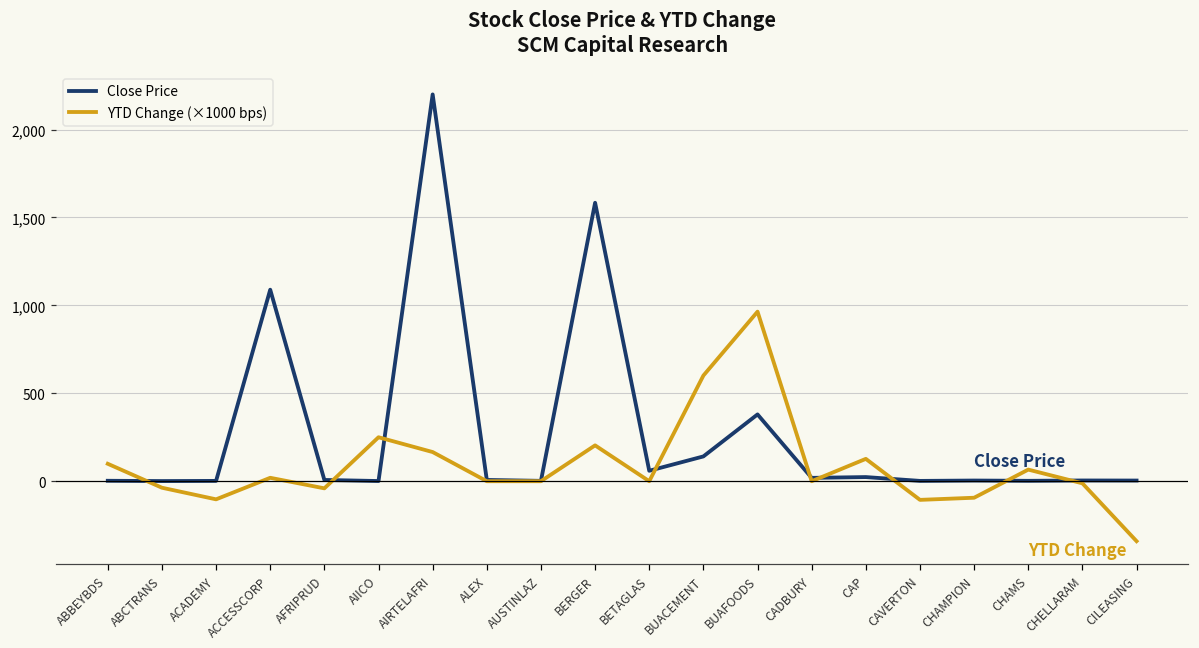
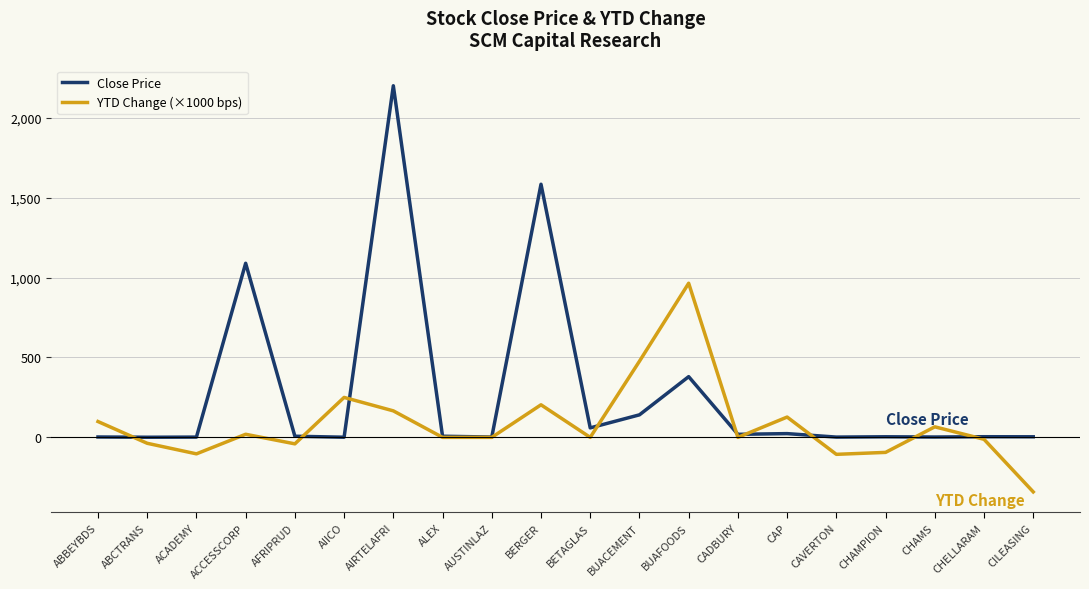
  {
    "Close Price": {
      "ABBEYBDS": "0",
      "ABCTRANS": "0",
      "ACADEMY": "0",
      "ACCESSCORP": "1,090",
      "AFRIPRUD": "10",
      "AIICO": "0",
      "AIRTELAFRI": "2,200",
      "BERGER": "1,580",
      "BETAGLAS": "60",
      "BUACEMENT": "140",
      "BUAFOODS": "380",
      "CADBURY": "20",
      "CAP": "20",
      "CAVERTON": "0",
      "CHAMPION": "0",
      "CHAMS": "0",
      "CHELLARAM": "0",
      "CILEASING": "0"
    },
    "YTD Change (×1000 bps)": {
      "ABBEYBDS": "100",
      "ABCTRANS": "-40",
      "ACADEMY": "-100",
      "ACCESSCORP": "20",
      "AFRIPRUD": "-40",
      "AIICO": "250",
      "AIRTELAFRI": "170",
      "BERGER": "200",
      "BETAGLAS": "0",
-     "BUACEMENT": "600",
+     "BUACEMENT": "480",
      "BUAFOODS": "960",
      "CADBURY": "0",
      "CAP": "130",
      "CAVERTON": "-110",
      "CHAMPION": "-90",
      "CHAMS": "70",
      "CHELLARAM": "-10",
      "CILEASING": "-340"
    }
  }
